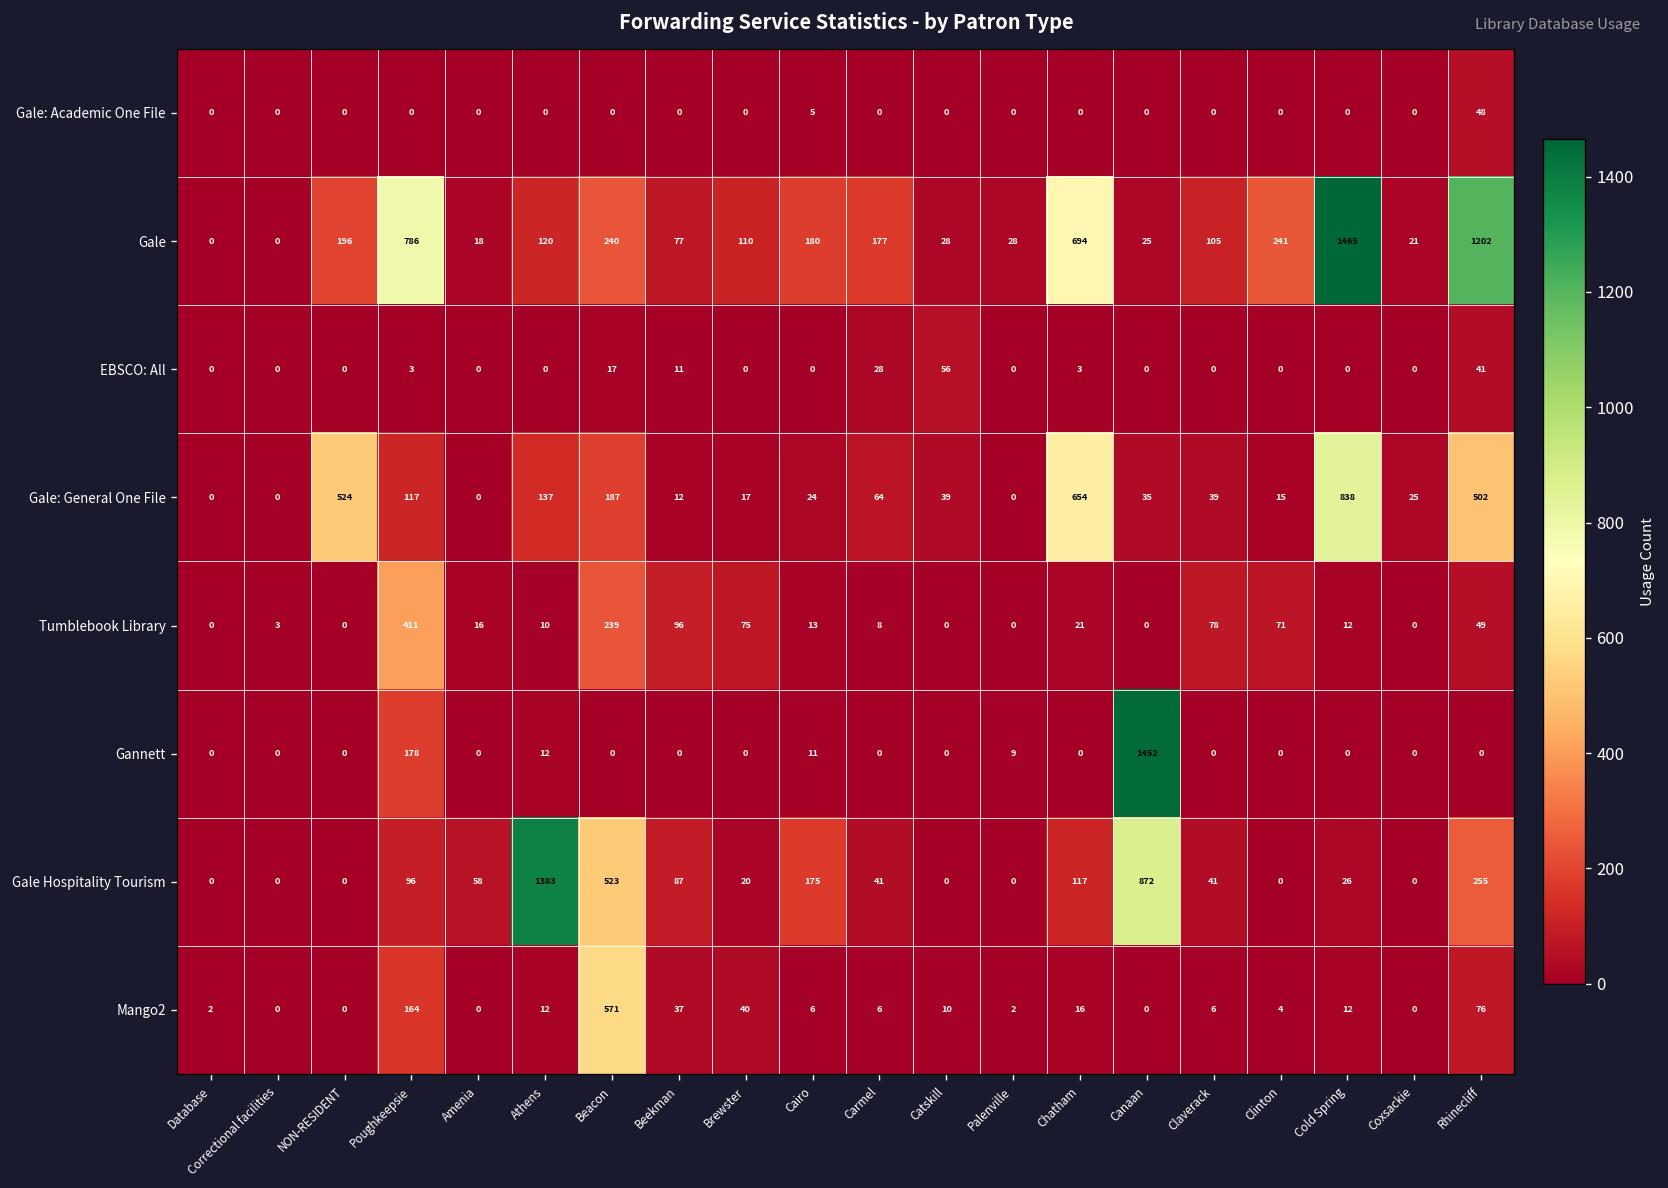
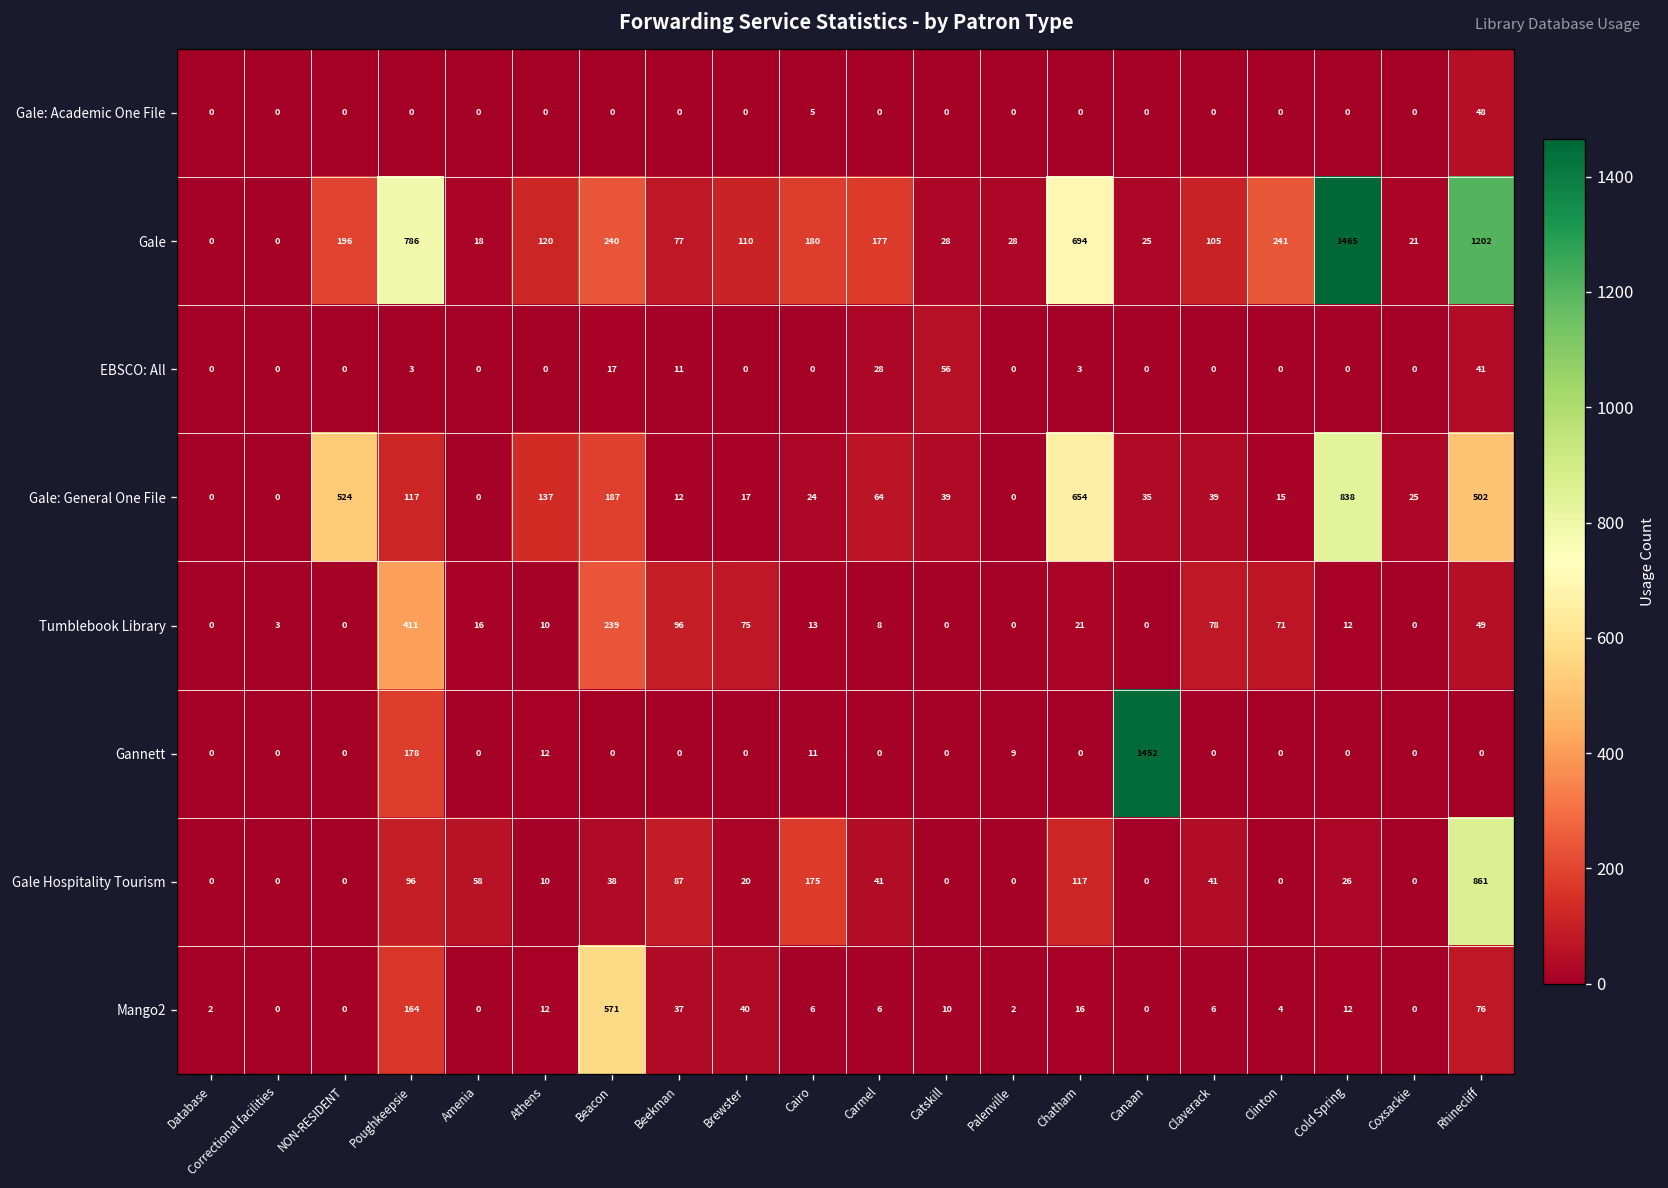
  {
    "Gale: Academic One File": {
      "Database": 0,
      "Correctional facilities": 0,
      "NON-RESIDENT": 0,
      "Poughkeepsie": 0,
      "Amenia": 0,
      "Athens": 0,
      "Beacon": 0,
      "Beekman": 0,
      "Brewster": 0,
      "Cairo": 5,
      "Carmel": 0,
      "Catskill": 0,
      "Palenville": 0,
      "Chatham": 0,
      "Canaan": 0,
      "Claverack": 0,
      "Clinton": 0,
      "Cold Spring": 0,
      "Coxsackie": 0,
      "Rhinecliff": 48
    },
    "Gale": {
      "Database": 0,
      "Correctional facilities": 0,
      "NON-RESIDENT": 196,
      "Poughkeepsie": 786,
      "Amenia": 18,
      "Athens": 120,
      "Beacon": 240,
      "Beekman": 77,
      "Brewster": 110,
      "Cairo": 180,
      "Carmel": 177,
      "Catskill": 28,
      "Palenville": 28,
      "Chatham": 694,
      "Canaan": 25,
      "Claverack": 105,
      "Clinton": 241,
      "Cold Spring": 1465,
      "Coxsackie": 21,
      "Rhinecliff": 1202
    },
    "EBSCO: All": {
      "Database": 0,
      "Correctional facilities": 0,
      "NON-RESIDENT": 0,
      "Poughkeepsie": 3,
      "Amenia": 0,
      "Athens": 0,
      "Beacon": 17,
      "Beekman": 11,
      "Brewster": 0,
      "Cairo": 0,
      "Carmel": 28,
      "Catskill": 56,
      "Palenville": 0,
      "Chatham": 3,
      "Canaan": 0,
      "Claverack": 0,
      "Clinton": 0,
      "Cold Spring": 0,
      "Coxsackie": 0,
      "Rhinecliff": 41
    },
    "Gale: General One File": {
      "Database": 0,
      "Correctional facilities": 0,
      "NON-RESIDENT": 524,
      "Poughkeepsie": 117,
      "Amenia": 0,
      "Athens": 137,
      "Beacon": 187,
      "Beekman": 12,
      "Brewster": 17,
      "Cairo": 24,
      "Carmel": 64,
      "Catskill": 39,
      "Palenville": 0,
      "Chatham": 654,
      "Canaan": 35,
      "Claverack": 39,
      "Clinton": 15,
      "Cold Spring": 838,
      "Coxsackie": 25,
      "Rhinecliff": 502
    },
    "Tumblebook Library": {
      "Database": 0,
      "Correctional facilities": 3,
      "NON-RESIDENT": 0,
      "Poughkeepsie": 411,
      "Amenia": 16,
      "Athens": 10,
      "Beacon": 239,
      "Beekman": 96,
      "Brewster": 75,
      "Cairo": 13,
      "Carmel": 8,
      "Catskill": 0,
      "Palenville": 0,
      "Chatham": 21,
      "Canaan": 0,
      "Claverack": 78,
      "Clinton": 71,
      "Cold Spring": 12,
      "Coxsackie": 0,
      "Rhinecliff": 49
    },
    "Gannett": {
      "Database": 0,
      "Correctional facilities": 0,
      "NON-RESIDENT": 0,
      "Poughkeepsie": 178,
      "Amenia": 0,
      "Athens": 12,
      "Beacon": 0,
      "Beekman": 0,
      "Brewster": 0,
      "Cairo": 11,
      "Carmel": 0,
      "Catskill": 0,
      "Palenville": 9,
      "Chatham": 0,
      "Canaan": 1452,
      "Claverack": 0,
      "Clinton": 0,
      "Cold Spring": 0,
      "Coxsackie": 0,
      "Rhinecliff": 0
    },
    "Gale Hospitality Tourism": {
      "Database": 0,
      "Correctional facilities": 0,
      "NON-RESIDENT": 0,
      "Poughkeepsie": 96,
      "Amenia": 58,
-     "Athens": 1383,
-     "Beacon": 523,
+     "Athens": 10,
+     "Beacon": 38,
      "Beekman": 87,
      "Brewster": 20,
      "Cairo": 175,
      "Carmel": 41,
      "Catskill": 0,
      "Palenville": 0,
      "Chatham": 117,
-     "Canaan": 872,
+     "Canaan": 0,
      "Claverack": 41,
      "Clinton": 0,
      "Cold Spring": 26,
      "Coxsackie": 0,
-     "Rhinecliff": 255
+     "Rhinecliff": 861
    },
    "Mango2": {
      "Database": 2,
      "Correctional facilities": 0,
      "NON-RESIDENT": 0,
      "Poughkeepsie": 164,
      "Amenia": 0,
      "Athens": 12,
      "Beacon": 571,
      "Beekman": 37,
      "Brewster": 40,
      "Cairo": 6,
      "Carmel": 6,
      "Catskill": 10,
      "Palenville": 2,
      "Chatham": 16,
      "Canaan": 0,
      "Claverack": 6,
      "Clinton": 4,
      "Cold Spring": 12,
      "Coxsackie": 0,
      "Rhinecliff": 76
    }
  }
